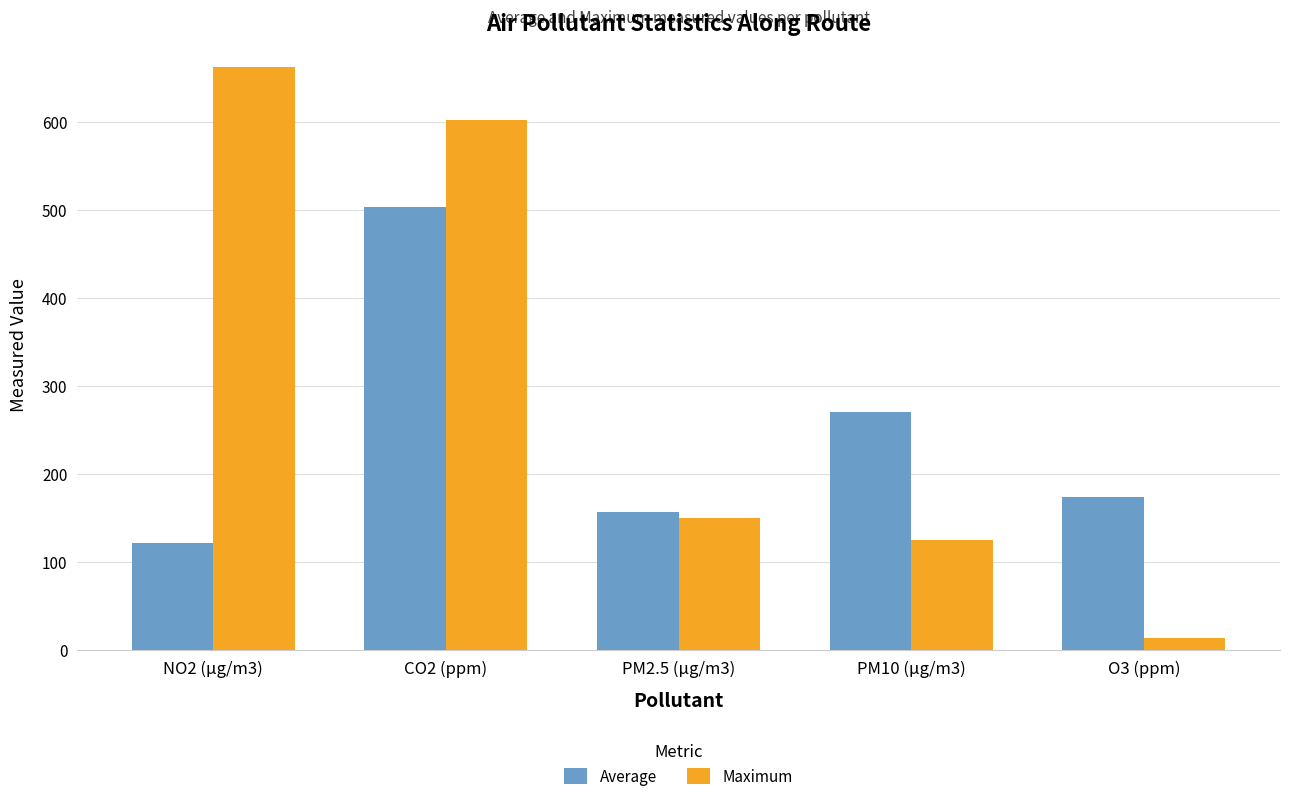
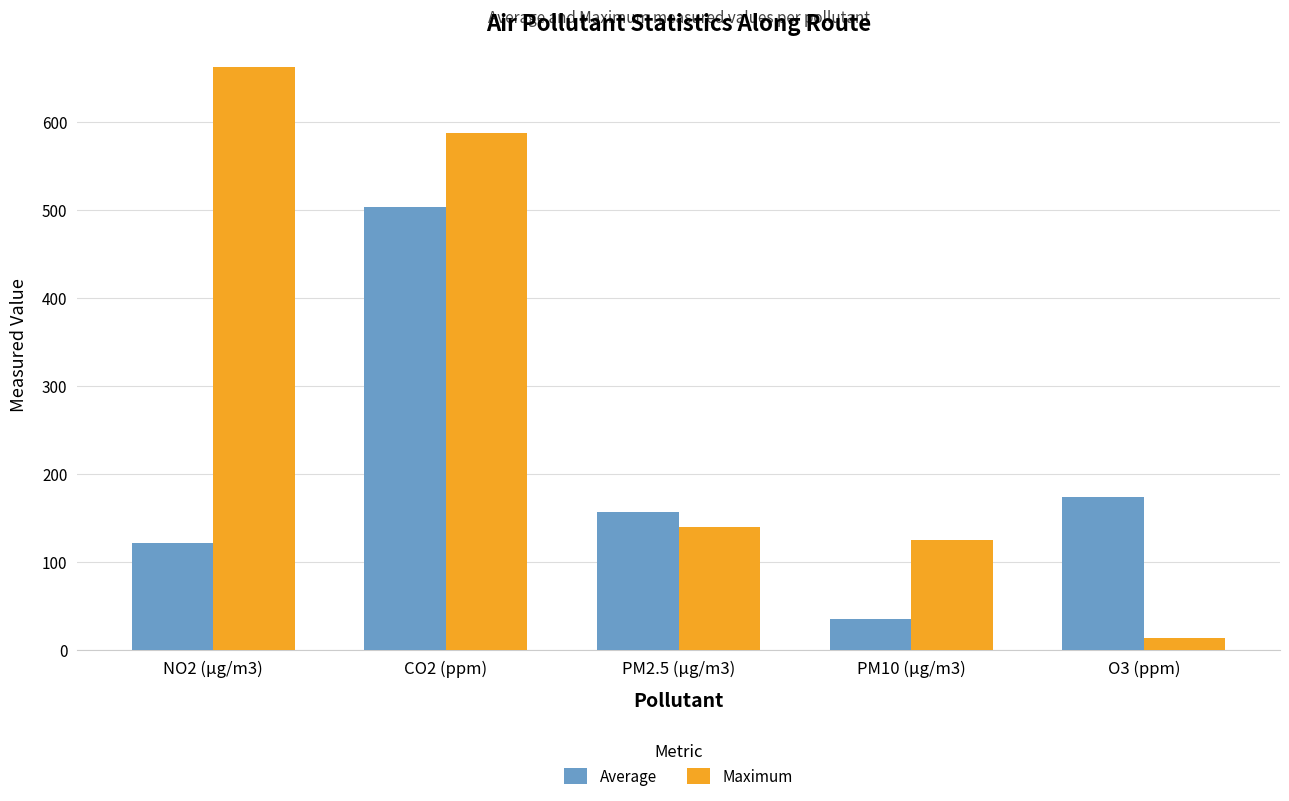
  {
    "Average": {
      "NO2 (µg/m3)": 120,
      "CO2 (ppm)": 500,
      "PM2.5 (µg/m3)": 160,
-     "PM10 (µg/m3)": 270,
+     "PM10 (µg/m3)": 30,
      "O3 (ppm)": 170
    },
    "Maximum": {
      "NO2 (µg/m3)": 660,
-     "CO2 (ppm)": 600,
-     "PM2.5 (µg/m3)": 150,
+     "CO2 (ppm)": 590,
+     "PM2.5 (µg/m3)": 140,
      "PM10 (µg/m3)": 130,
      "O3 (ppm)": 10
    }
  }
